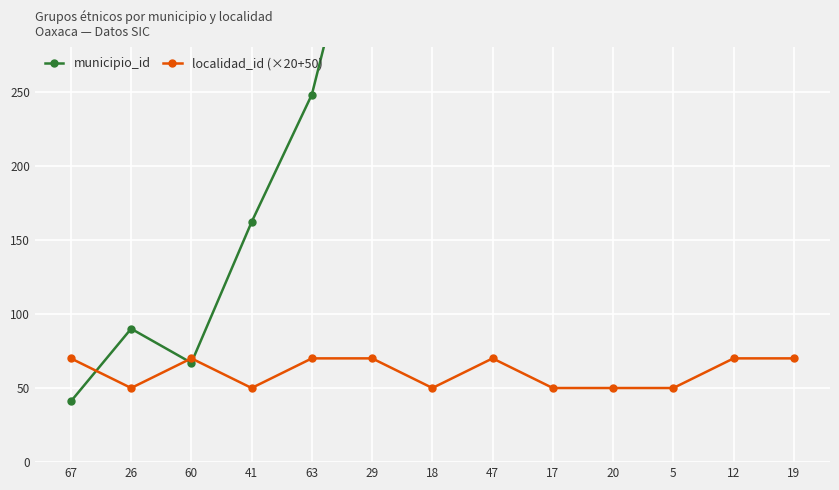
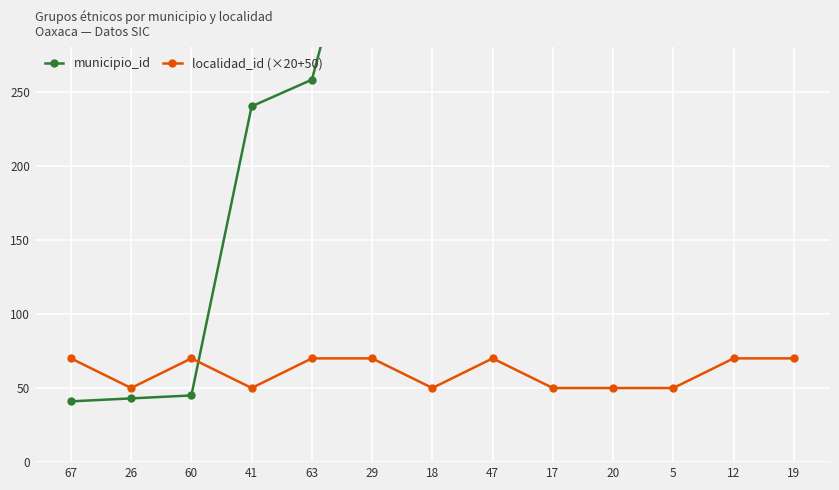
  {
    "municipio_id": {
      "67": 41,
-     "26": 90,
-     "60": 67,
-     "41": 162,
-     "63": 248
+     "26": 43,
+     "60": 45,
+     "41": 240,
+     "63": 258
    },
    "localidad_id (×20+50)": {
      "67": 70,
      "26": 50,
      "60": 70,
      "41": 50,
      "63": 70,
      "29": 70,
      "18": 50,
      "47": 70,
      "17": 50,
      "20": 50,
      "5": 50,
      "12": 70,
      "19": 70
    }
  }
